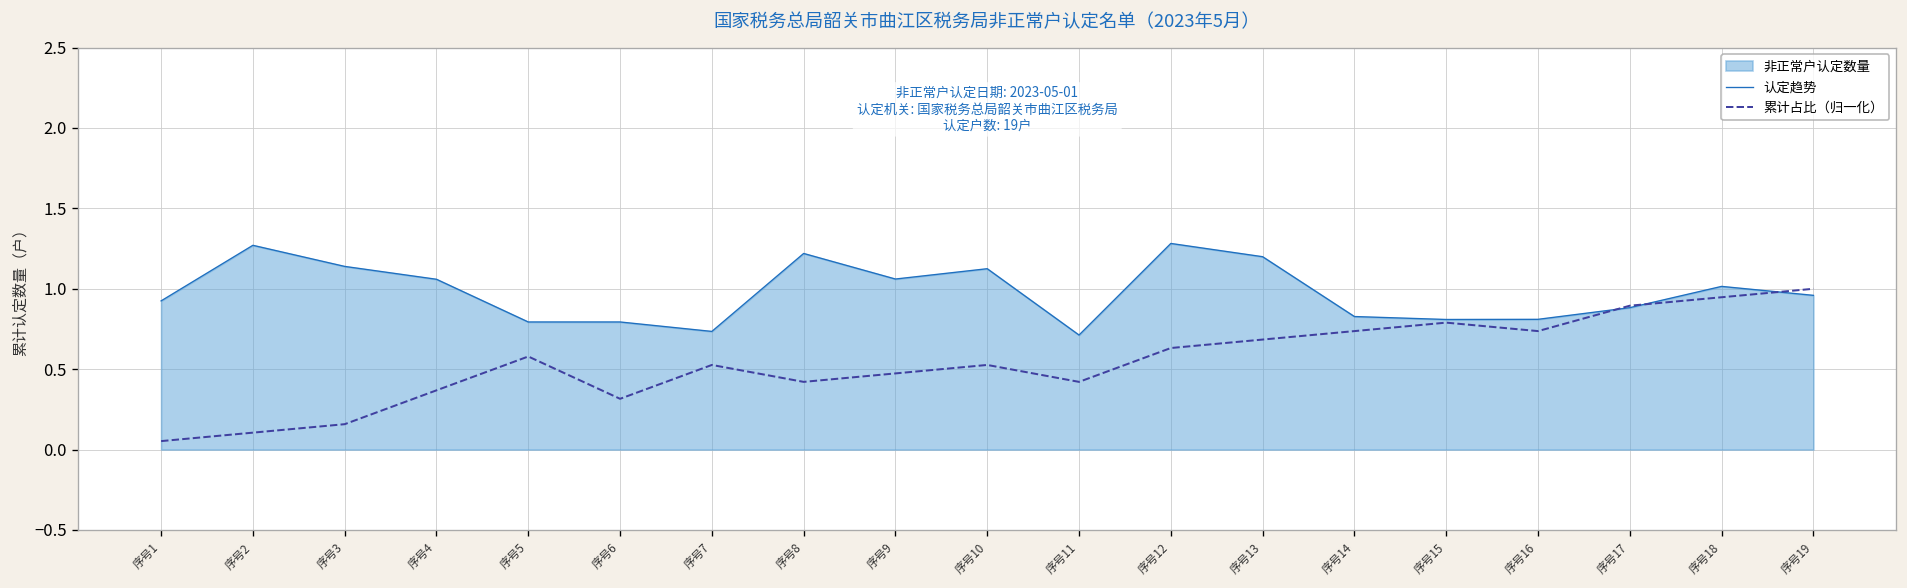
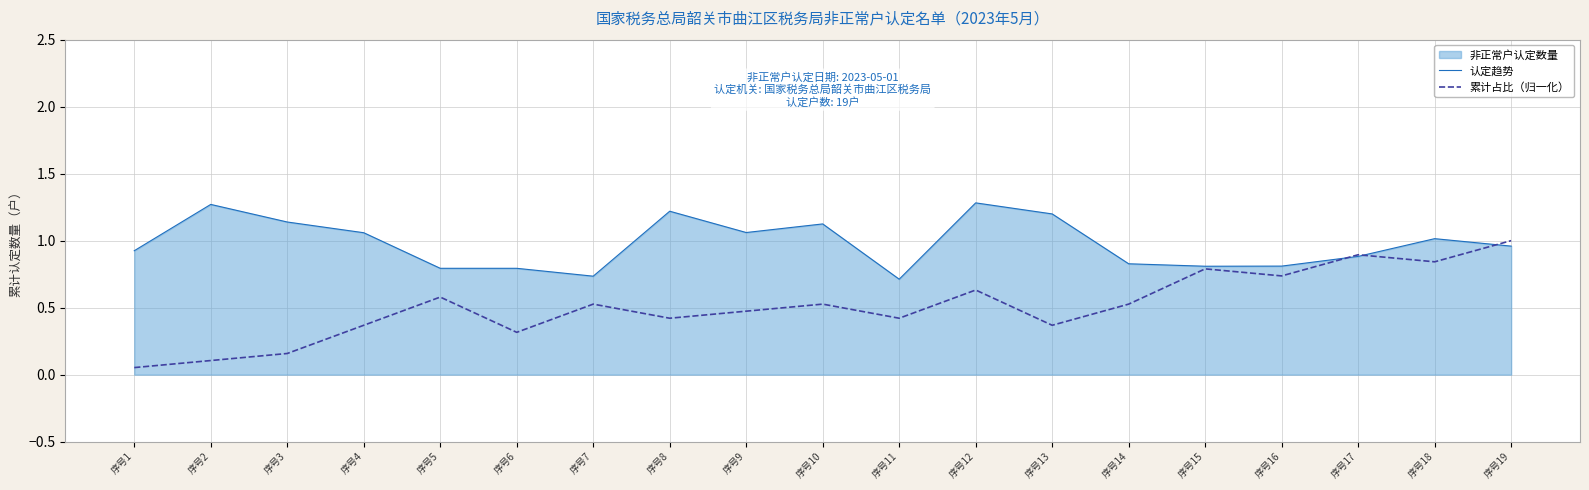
  {
    "非正常户认定数量": {
      "序号1": 0.92,
      "序号2": 1.27,
      "序号3": 1.14,
      "序号4": 1.06,
      "序号5": 0.79,
      "序号6": 0.79,
      "序号7": 0.73,
      "序号8": 1.22,
      "序号9": 1.06,
      "序号10": 1.12,
      "序号11": 0.71,
      "序号12": 1.28,
      "序号13": 1.20,
      "序号14": 0.83,
      "序号15": 0.81,
      "序号16": 0.81,
      "序号18": 1.01,
      "序号19": 0.96
    },
    "累计占比（归一化）": {
      "序号1": 0.05,
      "序号2": 0.11,
      "序号3": 0.16,
      "序号4": 0.37,
      "序号5": 0.58,
      "序号6": 0.32,
      "序号7": 0.53,
      "序号8": 0.42,
      "序号9": 0.47,
      "序号10": 0.53,
      "序号11": 0.42,
      "序号12": 0.63,
-     "序号13": 0.68,
-     "序号14": 0.74,
+     "序号13": 0.37,
+     "序号14": 0.53,
      "序号15": 0.79,
      "序号16": 0.74,
-     "序号18": 0.95,
+     "序号18": 0.84,
      "序号19": 1.00
    }
  }
